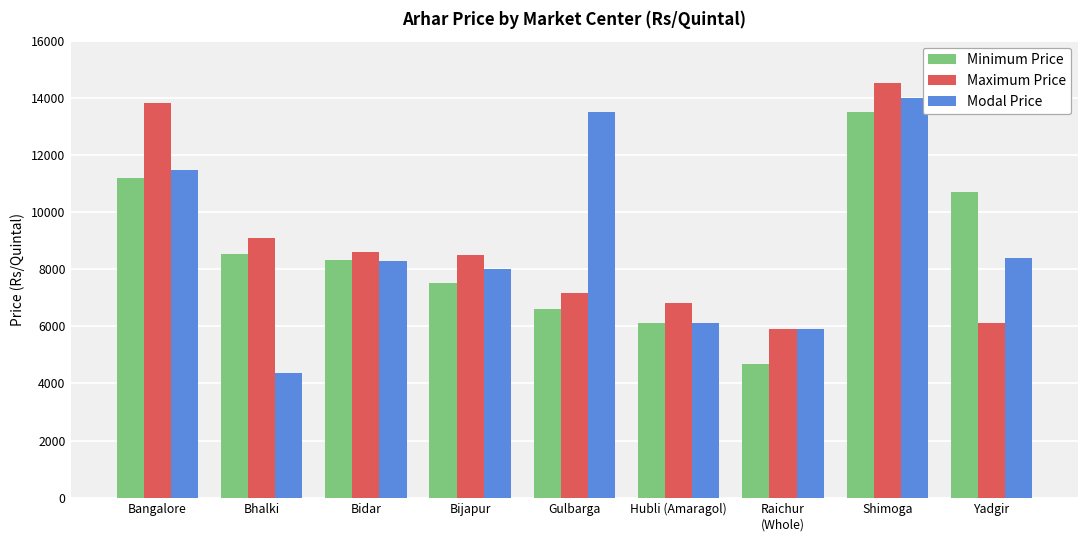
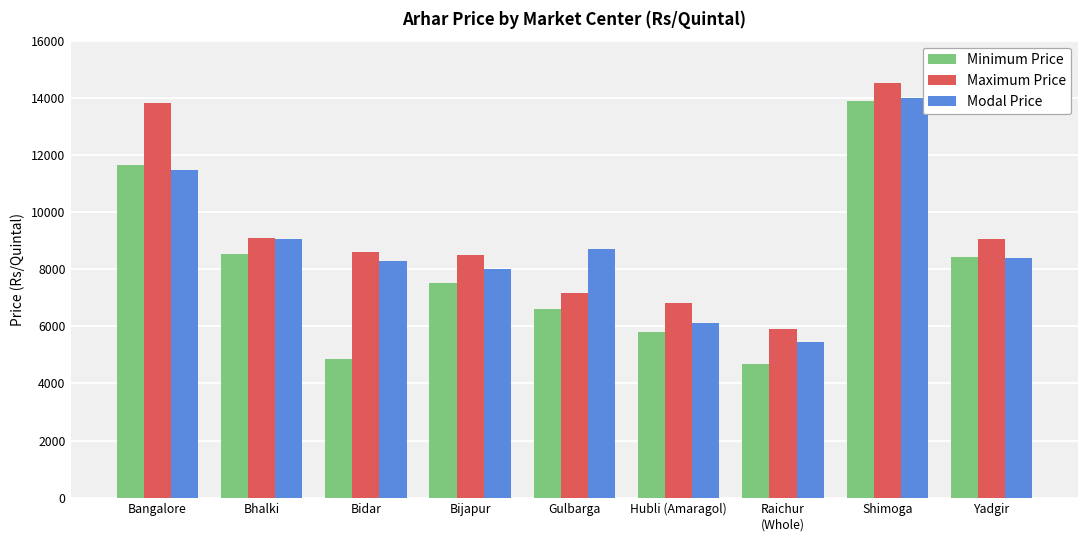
  {
    "Minimum Price": {
-     "Bangalore": 11200,
+     "Bangalore": 11600,
      "Bhalki": 8500,
-     "Bidar": 8300,
+     "Bidar": 4800,
      "Bijapur": 7500,
      "Gulbarga": 6600,
-     "Hubli (Amaragol)": 6100,
+     "Hubli (Amaragol)": 5800,
      "Raichur (Whole)": 4700,
-     "Shimoga": 13500,
-     "Yadgir": 10700
+     "Shimoga": 13900,
+     "Yadgir": 8400
    },
    "Maximum Price": {
      "Bangalore": 13800,
      "Bhalki": 9100,
      "Bidar": 8600,
      "Bijapur": 8500,
      "Gulbarga": 7200,
      "Hubli (Amaragol)": 6800,
      "Raichur (Whole)": 5900,
      "Shimoga": 14500,
-     "Yadgir": 6100
+     "Yadgir": 9100
    },
    "Modal Price": {
      "Bangalore": 11500,
-     "Bhalki": 4400,
+     "Bhalki": 9100,
      "Bidar": 8300,
      "Bijapur": 8000,
-     "Gulbarga": 13500,
+     "Gulbarga": 8700,
      "Hubli (Amaragol)": 6100,
-     "Raichur (Whole)": 5900,
+     "Raichur (Whole)": 5500,
      "Shimoga": 14000,
      "Yadgir": 8400
    }
  }
